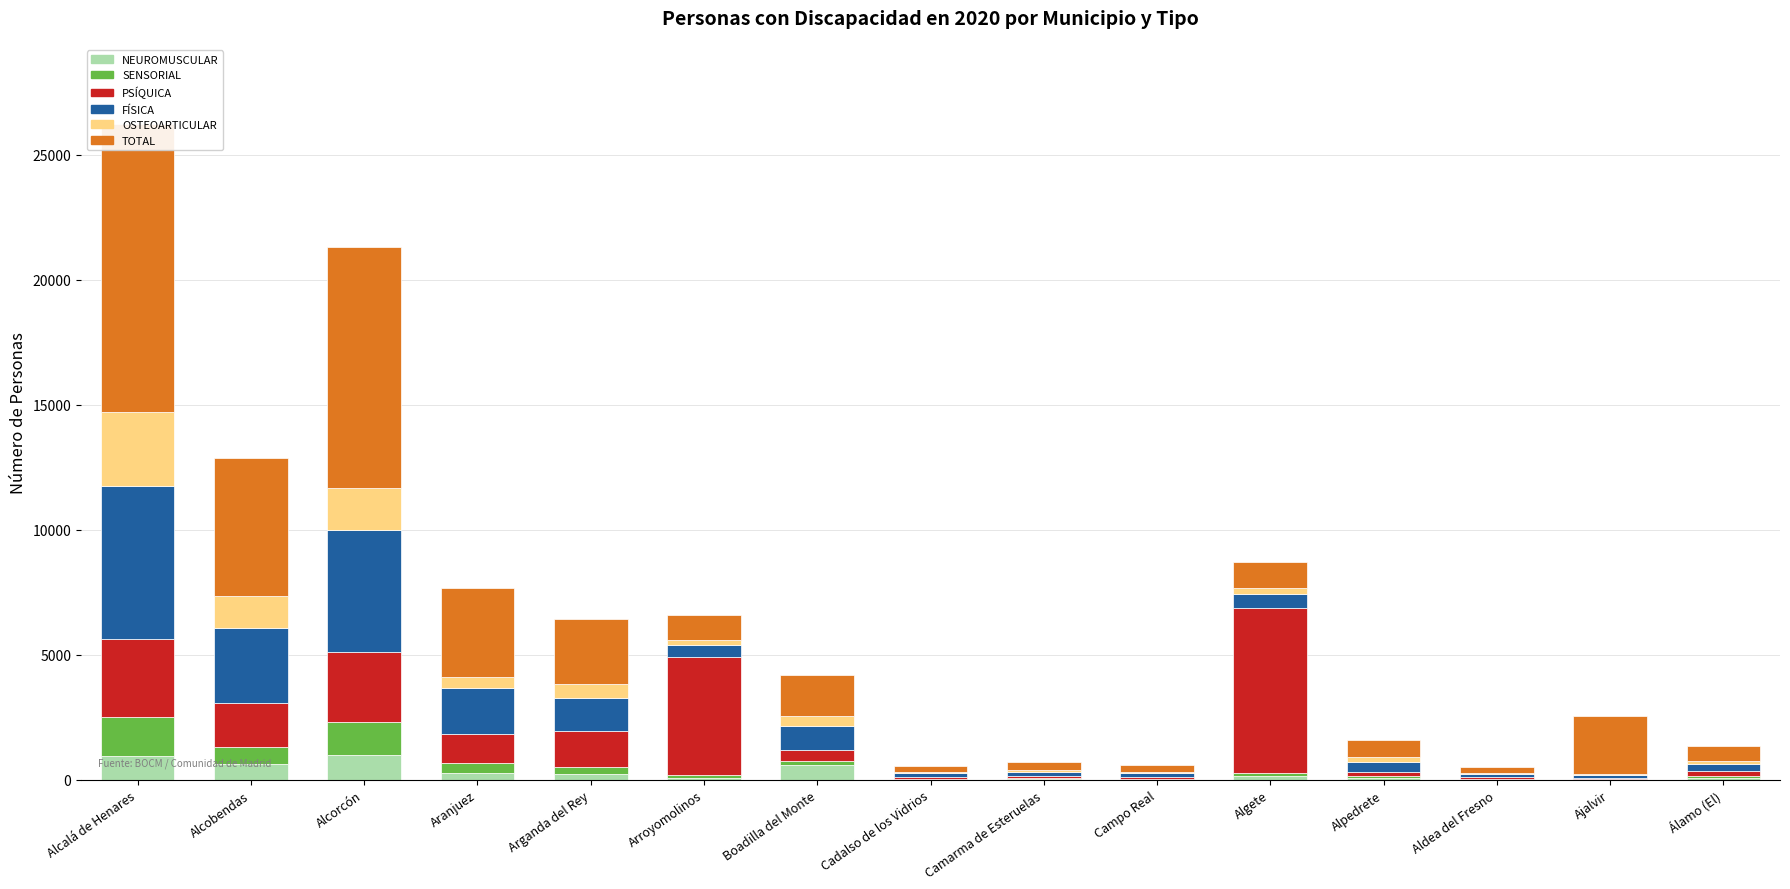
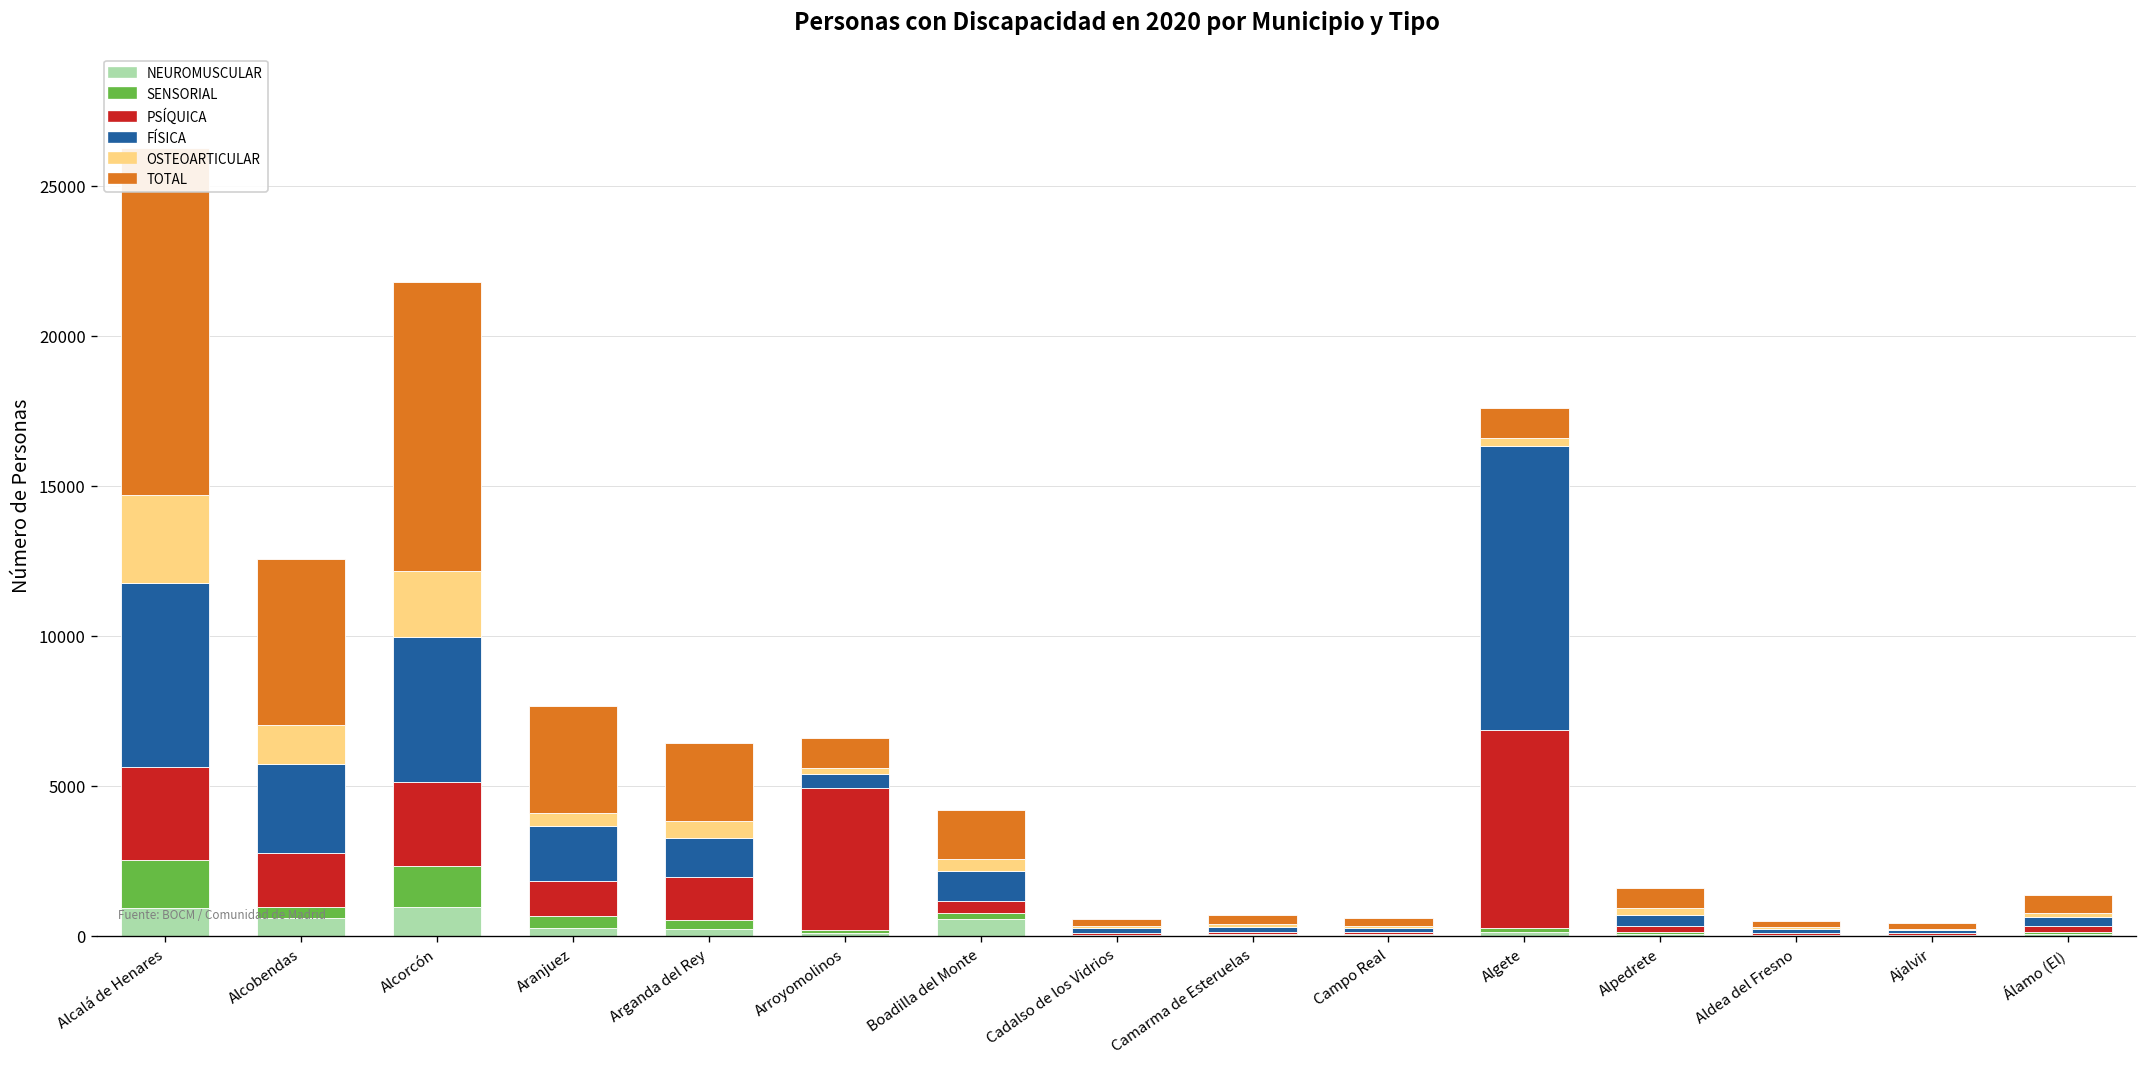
  {
    "NEUROMUSCULAR": {
      "Alcalá de Henares": 900,
      "Alcobendas": 600,
      "Alcorcón": 1000,
      "Aranjuez": 300,
      "Arganda del Rey": 200,
      "Boadilla del Monte": 600,
      "Algete": 100
    },
    "SENSORIAL": {
      "Alcalá de Henares": 1600,
-     "Alcobendas": 700,
+     "Alcobendas": 400,
      "Alcorcón": 1300,
      "Aranjuez": 400,
      "Arganda del Rey": 300,
      "Boadilla del Monte": 200,
      "Algete": 100
    },
    "PSÍQUICA": {
      "Alcalá de Henares": 3100,
      "Alcobendas": 1800,
      "Alcorcón": 2800,
      "Aranjuez": 1200,
      "Arganda del Rey": 1400,
      "Arroyomolinos": 4700,
      "Boadilla del Monte": 400,
      "Algete": 6600,
      "Alpedrete": 200,
      "Álamo (El)": 200
    },
    "FÍSICA": {
      "Alcalá de Henares": 6100,
      "Alcobendas": 3000,
      "Alcorcón": 4800,
      "Aranjuez": 1800,
      "Arganda del Rey": 1300,
      "Arroyomolinos": 500,
      "Boadilla del Monte": 1000,
      "Cadalso de los Vidrios": 100,
      "Camarma de Esteruelas": 200,
      "Campo Real": 100,
-     "Algete": 600,
+     "Algete": 9500,
      "Alpedrete": 400,
      "Aldea del Fresno": 100,
      "Ajalvir": 100,
      "Álamo (El)": 300
    },
    "OSTEOARTICULAR": {
      "Alcalá de Henares": 2900,
      "Alcobendas": 1300,
-     "Alcorcón": 1700,
+     "Alcorcón": 2200,
      "Aranjuez": 400,
      "Arganda del Rey": 600,
      "Arroyomolinos": 200,
      "Boadilla del Monte": 400,
      "Algete": 300,
      "Alpedrete": 200,
      "Álamo (El)": 100
    },
    "TOTAL": {
      "Alcobendas": 5500,
      "Alcorcón": 9600,
      "Aranjuez": 3600,
      "Arganda del Rey": 2600,
      "Arroyomolinos": 1000,
      "Boadilla del Monte": 1600,
      "Cadalso de los Vidrios": 200,
      "Camarma de Esteruelas": 300,
      "Campo Real": 300,
      "Algete": 1000,
      "Alpedrete": 700,
      "Aldea del Fresno": 200,
-     "Ajalvir": 2300,
+     "Ajalvir": 200,
      "Álamo (El)": 600
    }
  }
